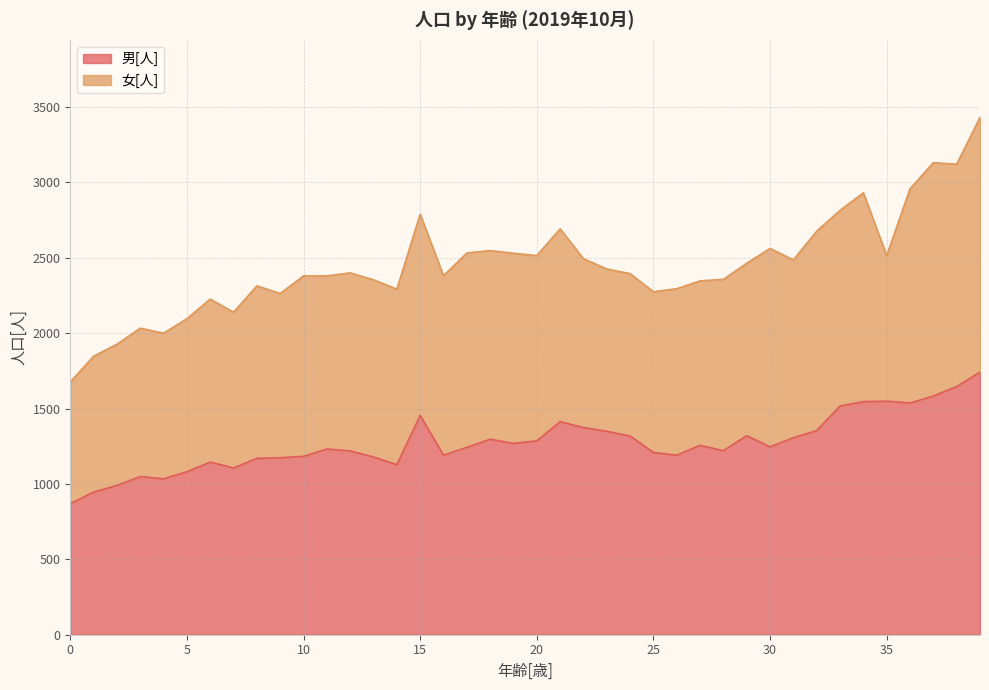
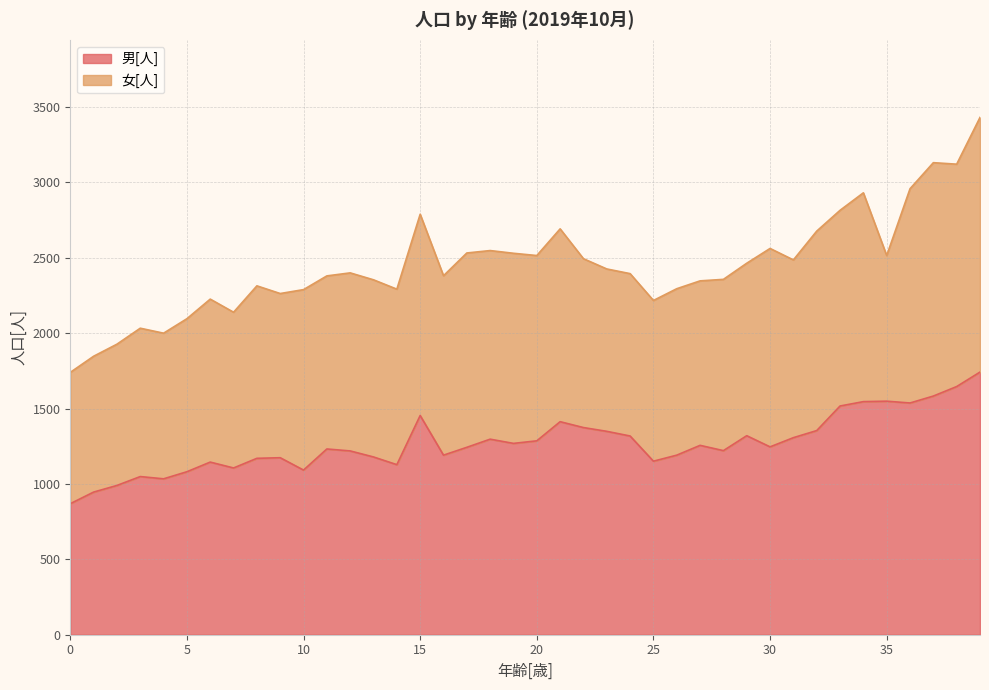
  {
    "男[人]": {
      "0": 870,
      "5": 1080,
-     "10": 1180,
+     "10": 1090,
      "15": 1450,
      "20": 1290,
-     "25": 1210,
+     "25": 1150,
      "30": 1250,
      "35": 1550
    },
    "女[人]": {
-     "0": 810,
+     "0": 870,
      "5": 1020,
      "10": 1200,
      "15": 1340,
      "20": 1230,
      "25": 1070,
      "30": 1320,
      "35": 970
    }
  }
